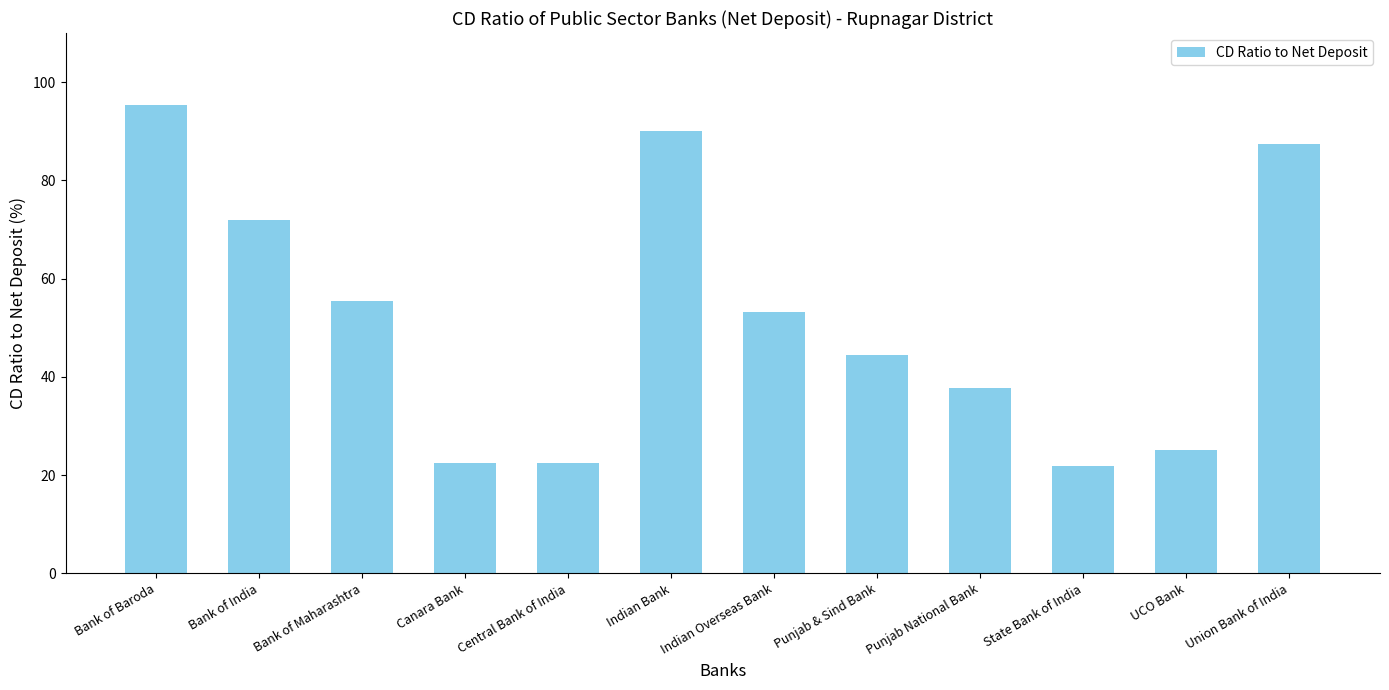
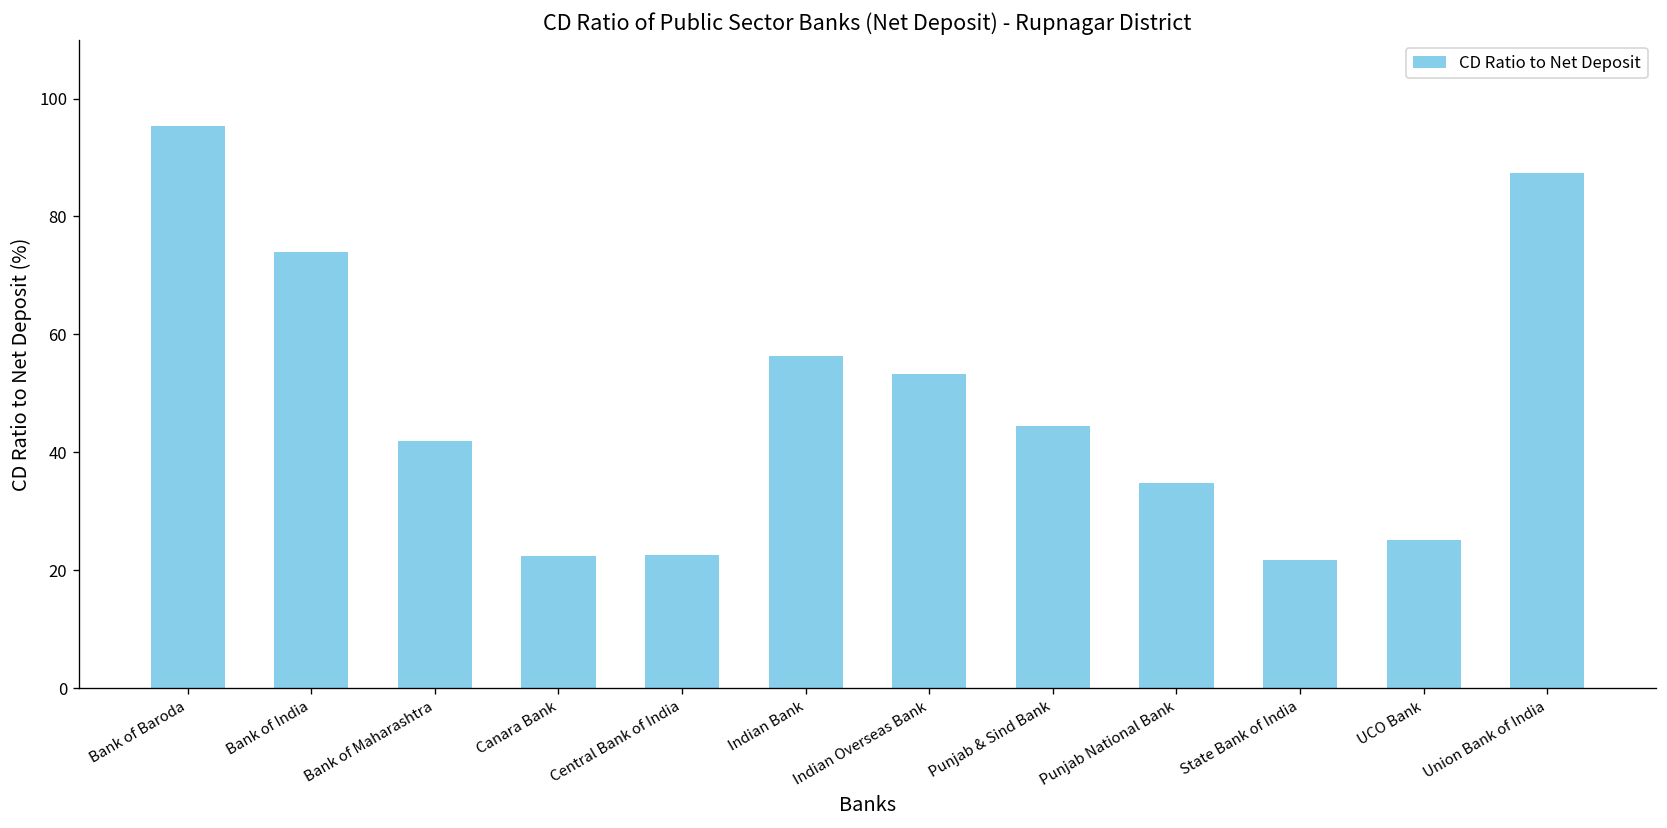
  {
    "Bank of Baroda": 95,
-   "Bank of India": 72,
-   "Bank of Maharashtra": 56,
+   "Bank of India": 74,
+   "Bank of Maharashtra": 42,
    "Canara Bank": 22,
    "Central Bank of India": 22,
-   "Indian Bank": 90,
+   "Indian Bank": 56,
    "Indian Overseas Bank": 53,
    "Punjab & Sind Bank": 44,
-   "Punjab National Bank": 38,
+   "Punjab National Bank": 35,
    "State Bank of India": 22,
    "UCO Bank": 25,
    "Union Bank of India": 87
  }
